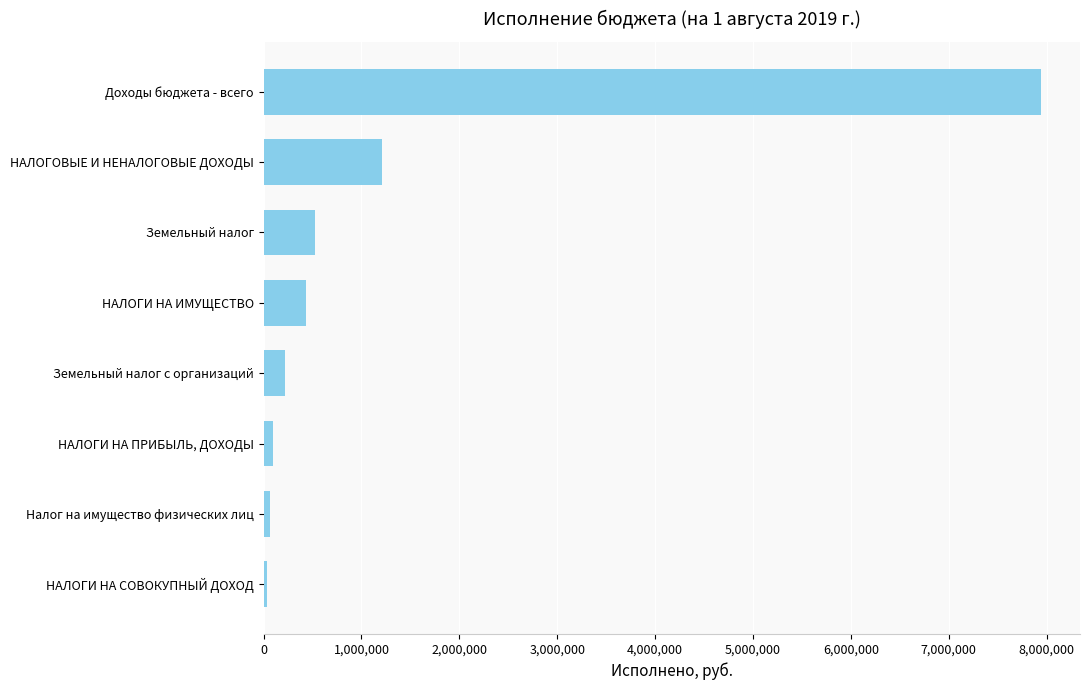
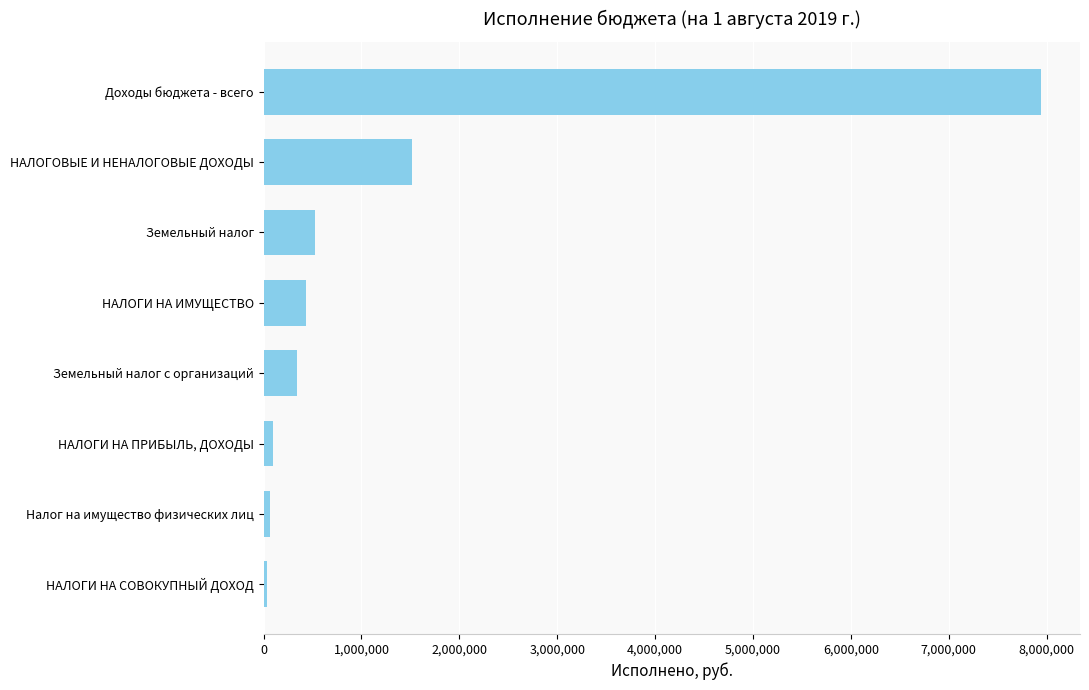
  {
    "Доходы бюджета - всего": "7,900,000",
-   "НАЛОГОВЫЕ И НЕНАЛОГОВЫЕ ДОХОДЫ": "1,200,000",
+   "НАЛОГОВЫЕ И НЕНАЛОГОВЫЕ ДОХОДЫ": "1,500,000",
    "Земельный налог": "500,000",
    "НАЛОГИ НА ИМУЩЕСТВО": "400,000",
-   "Земельный налог с организаций": "200,000",
+   "Земельный налог с организаций": "300,000",
    "НАЛОГИ НА ПРИБЫЛЬ, ДОХОДЫ": "100,000",
    "Налог на имущество физических лиц": "100,000",
    "НАЛОГИ НА СОВОКУПНЫЙ ДОХОД": "0"
  }
